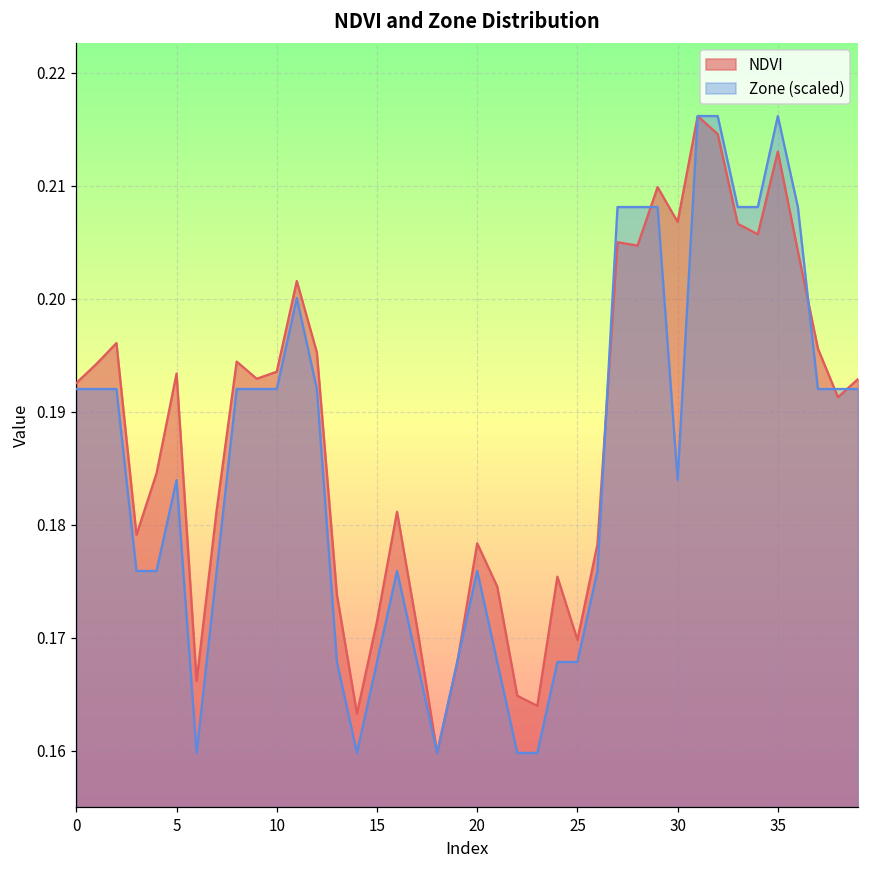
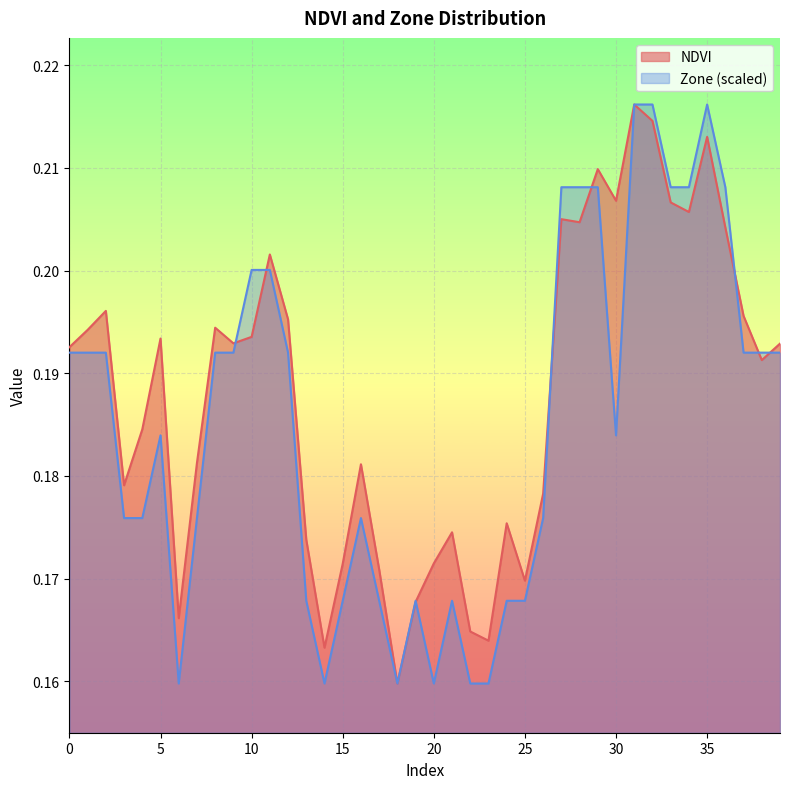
  {
    "NDVI": {
      "0": 0.1925,
      "5": 0.1934,
      "10": 0.1935,
      "15": 0.1715,
-     "20": 0.1784,
+     "20": 0.1715,
      "25": 0.1698,
      "30": 0.2068,
      "35": 0.2130
    },
    "Zone (scaled)": {
      "0": 0.1920,
      "5": 0.1840,
-     "10": 0.1920,
+     "10": 0.2001,
      "15": 0.1678,
-     "20": 0.1759,
+     "20": 0.1598,
      "25": 0.1678,
      "30": 0.1840,
      "35": 0.2162
    }
  }
